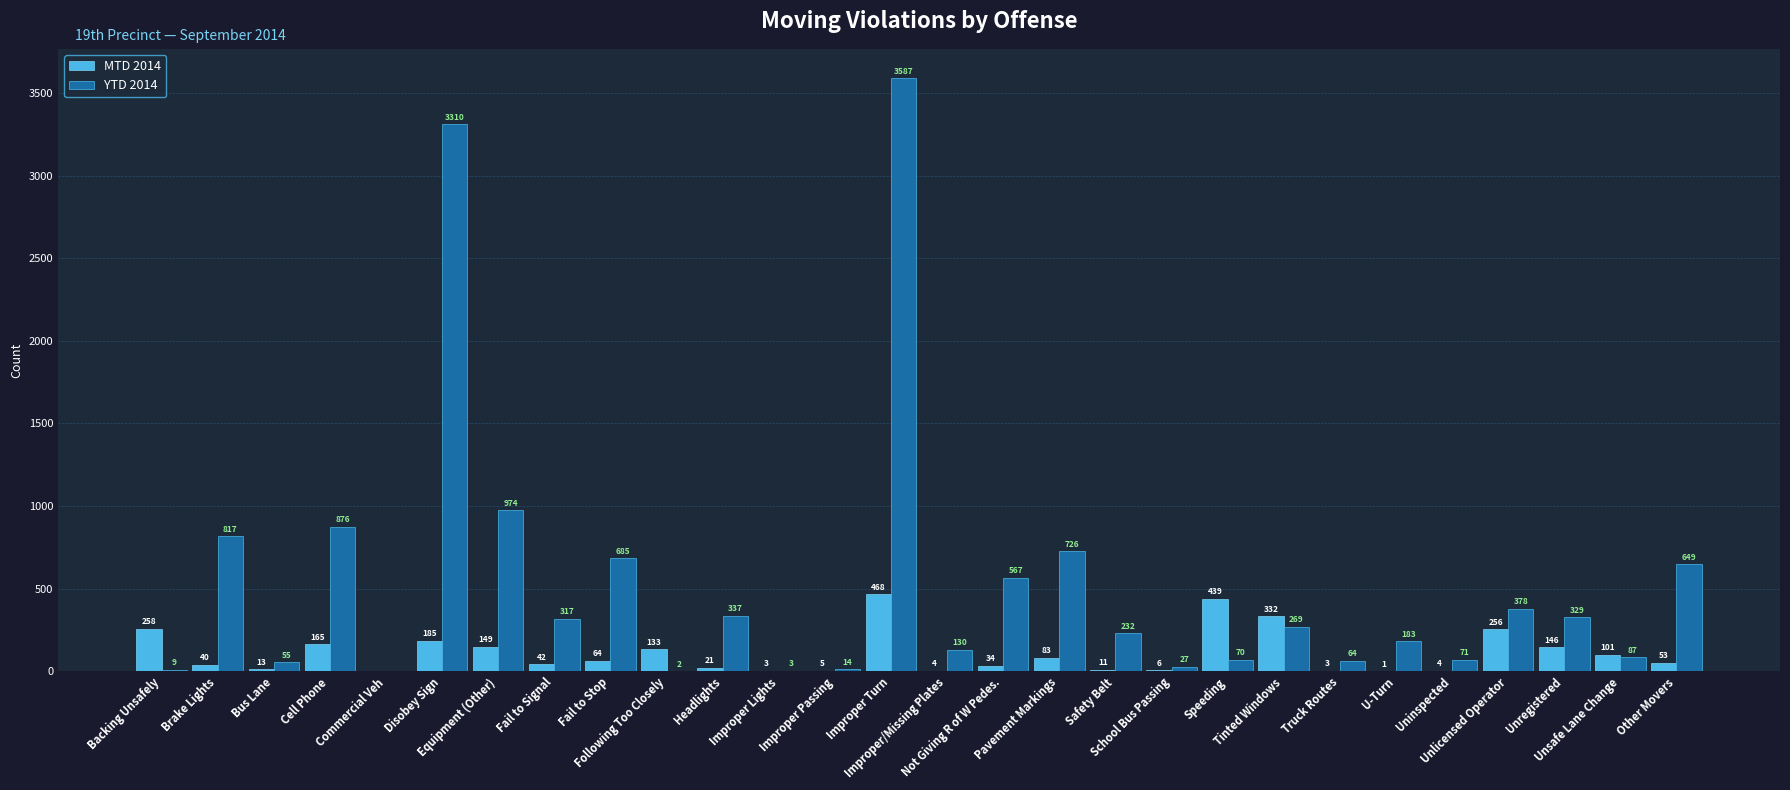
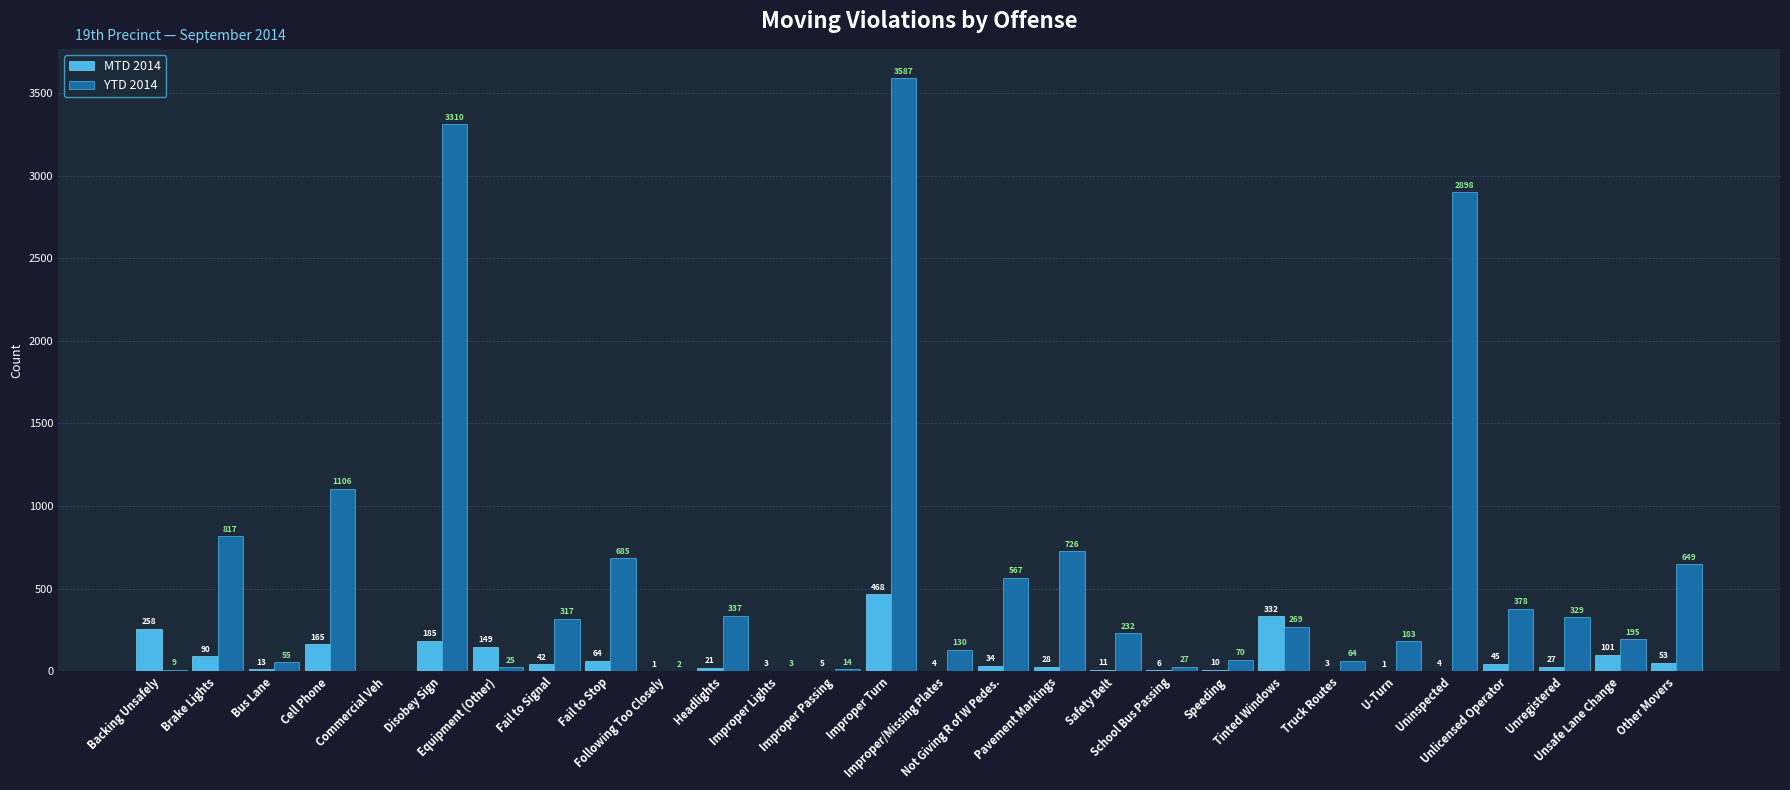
  {
    "MTD 2014": {
      "Backing Unsafely": 258,
-     "Brake Lights": 40,
+     "Brake Lights": 90,
      "Bus Lane": 13,
      "Cell Phone": 165,
      "Disobey Sign": 185,
      "Equipment (Other)": 149,
      "Fail to Signal": 42,
      "Fail to Stop": 64,
-     "Following Too Closely": 133,
+     "Following Too Closely": 1,
      "Headlights": 21,
      "Improper Lights": 3,
      "Improper Passing": 5,
      "Improper Turn": 468,
      "Improper/Missing Plates": 4,
      "Not Giving R of W Pedes.": 34,
-     "Pavement Markings": 83,
+     "Pavement Markings": 28,
      "Safety Belt": 11,
      "School Bus Passing": 6,
-     "Speeding": 439,
+     "Speeding": 10,
      "Tinted Windows": 332,
      "Truck Routes": 3,
      "U-Turn": 1,
      "Uninspected": 4,
-     "Unlicensed Operator": 256,
-     "Unregistered": 146,
+     "Unlicensed Operator": 45,
+     "Unregistered": 27,
      "Unsafe Lane Change": 101,
      "Other Movers": 53
    },
    "YTD 2014": {
      "Backing Unsafely": 9,
      "Brake Lights": 817,
      "Bus Lane": 55,
-     "Cell Phone": 876,
+     "Cell Phone": 1106,
      "Disobey Sign": 3310,
-     "Equipment (Other)": 974,
+     "Equipment (Other)": 25,
      "Fail to Signal": 317,
      "Fail to Stop": 685,
      "Following Too Closely": 2,
      "Headlights": 337,
      "Improper Lights": 3,
      "Improper Passing": 14,
      "Improper Turn": 3587,
      "Improper/Missing Plates": 130,
      "Not Giving R of W Pedes.": 567,
      "Pavement Markings": 726,
      "Safety Belt": 232,
      "School Bus Passing": 27,
      "Speeding": 70,
      "Tinted Windows": 269,
      "Truck Routes": 64,
      "U-Turn": 183,
-     "Uninspected": 71,
+     "Uninspected": 2898,
      "Unlicensed Operator": 378,
      "Unregistered": 329,
-     "Unsafe Lane Change": 87,
+     "Unsafe Lane Change": 195,
      "Other Movers": 649
    }
  }
